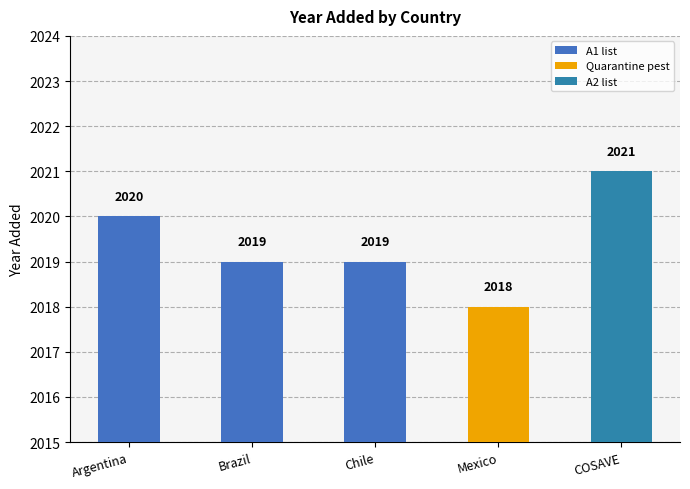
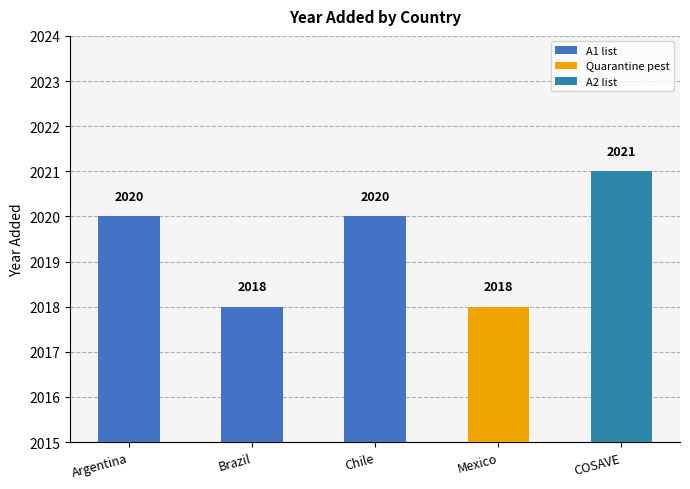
  {
    "Argentina": 2020,
-   "Brazil": 2019,
-   "Chile": 2019,
+   "Brazil": 2018,
+   "Chile": 2020,
    "Mexico": 2018,
    "COSAVE": 2021
  }
